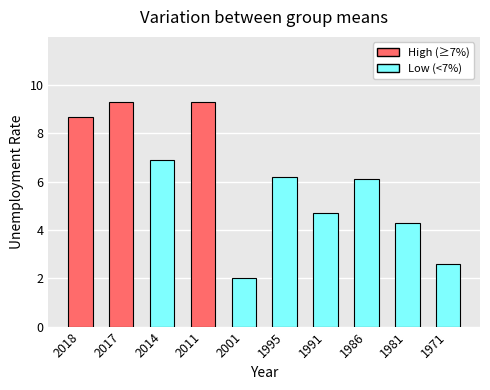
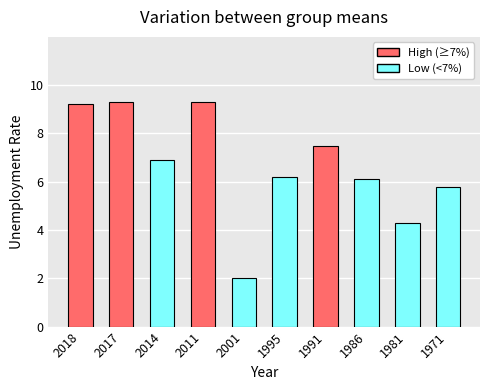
  {
-   "2018": 8.7,
+   "2018": 9.2,
    "2017": 9.3,
    "2014": 6.9,
    "2011": 9.3,
    "2001": 2.0,
    "1995": 6.2,
-   "1991": 4.7,
+   "1991": 7.5,
    "1986": 6.1,
    "1981": 4.3,
-   "1971": 2.6
+   "1971": 5.8
  }
